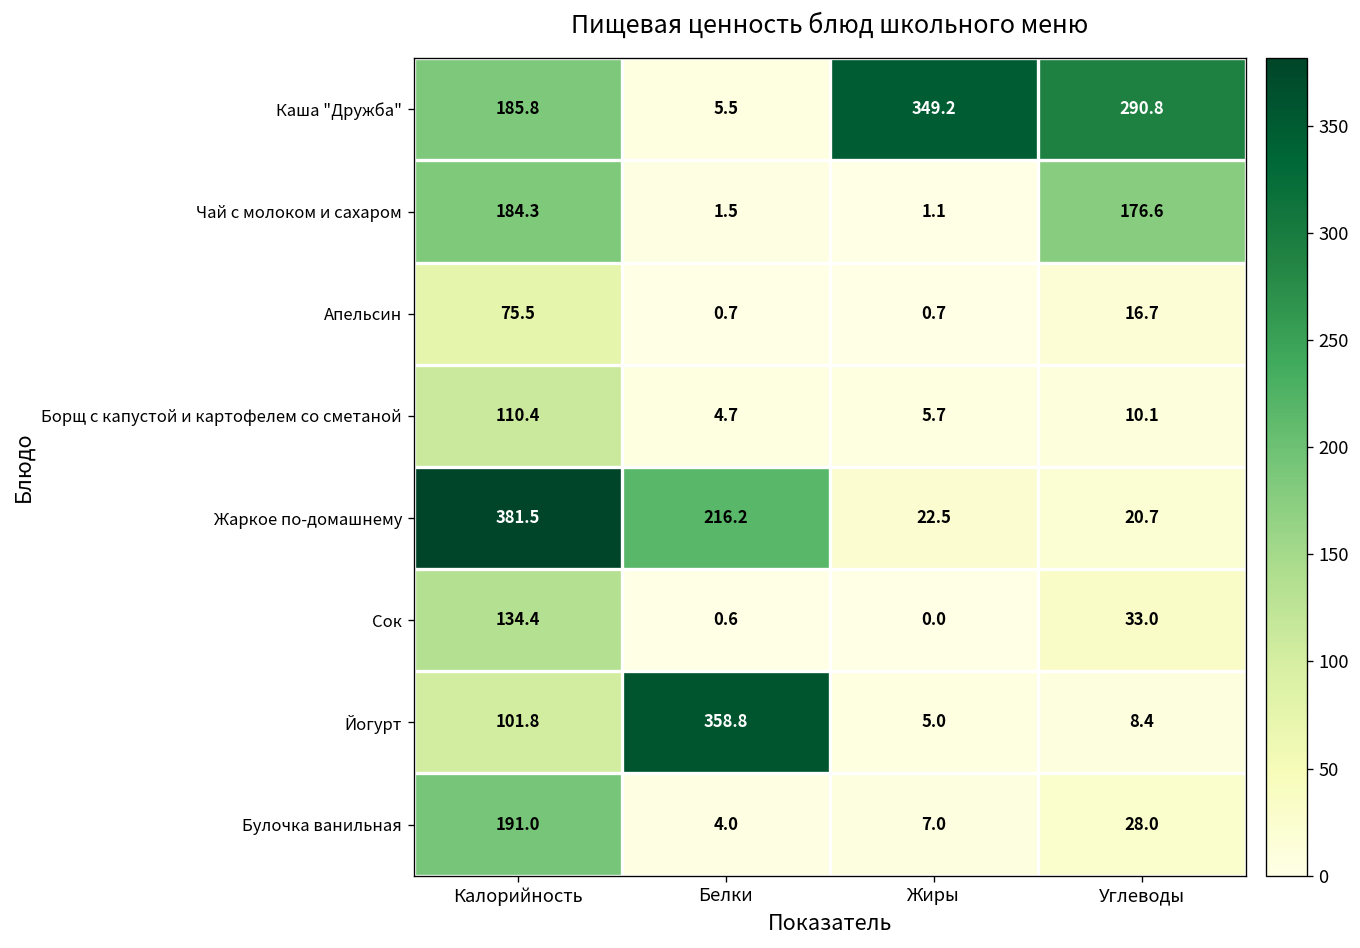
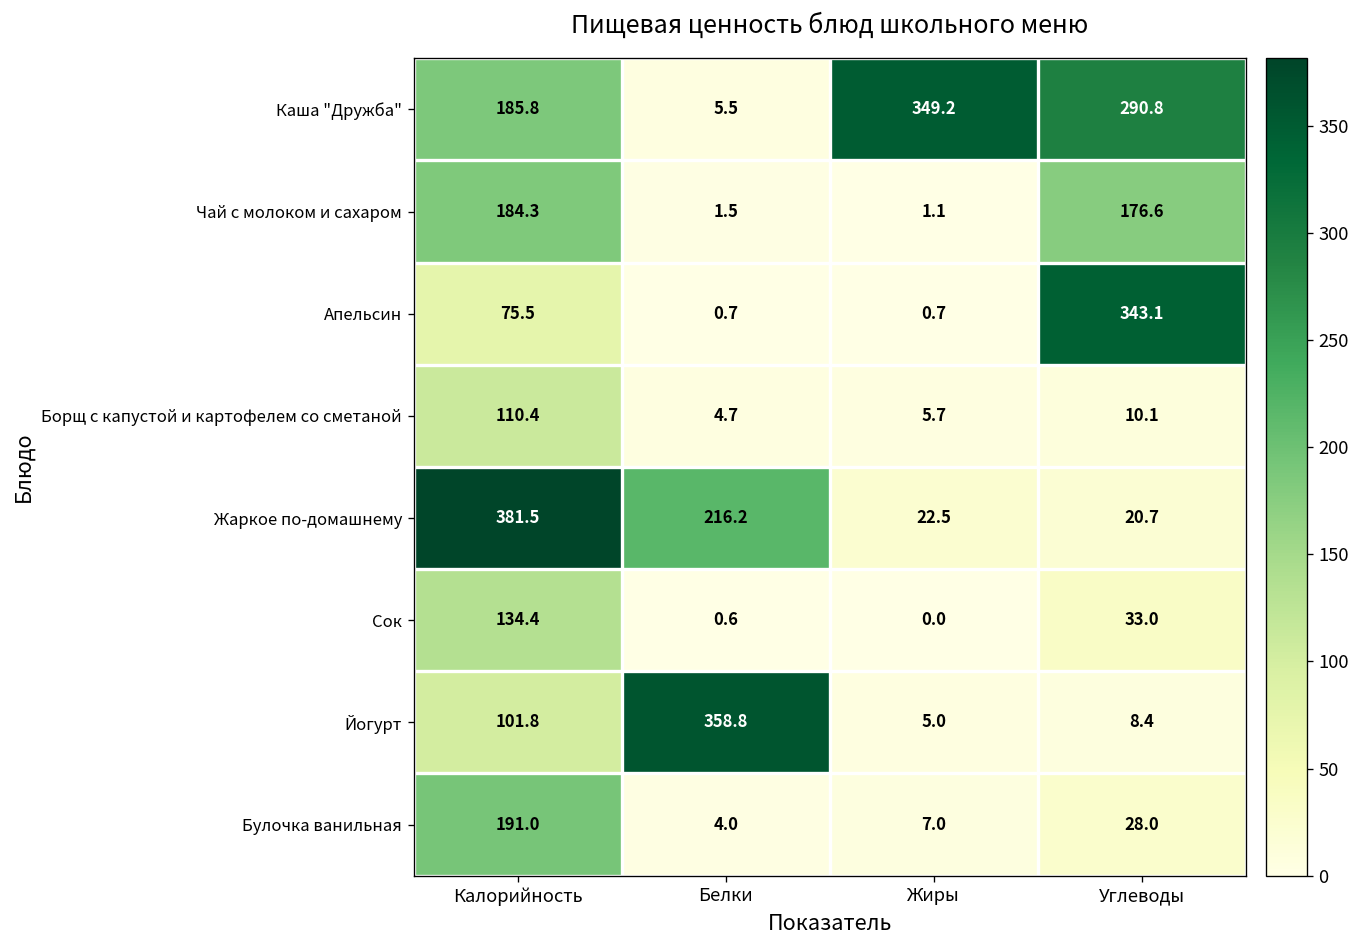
  {
    "Каша \"Дружба\"": {
      "Калорийность": 185.8,
      "Белки": 5.5,
      "Жиры": 349.2,
      "Углеводы": 290.8
    },
    "Чай с молоком и сахаром": {
      "Калорийность": 184.3,
      "Белки": 1.5,
      "Жиры": 1.1,
      "Углеводы": 176.6
    },
    "Апельсин": {
      "Калорийность": 75.5,
      "Белки": 0.7,
      "Жиры": 0.7,
-     "Углеводы": 16.7
+     "Углеводы": 343.1
    },
    "Борщ с капустой и картофелем со сметаной": {
      "Калорийность": 110.4,
      "Белки": 4.7,
      "Жиры": 5.7,
      "Углеводы": 10.1
    },
    "Жаркое по-домашнему": {
      "Калорийность": 381.5,
      "Белки": 216.2,
      "Жиры": 22.5,
      "Углеводы": 20.7
    },
    "Сок": {
      "Калорийность": 134.4,
      "Белки": 0.6,
      "Жиры": 0.0,
      "Углеводы": 33.0
    },
    "Йогурт": {
      "Калорийность": 101.8,
      "Белки": 358.8,
      "Жиры": 5.0,
      "Углеводы": 8.4
    },
    "Булочка ванильная": {
      "Калорийность": 191.0,
      "Белки": 4.0,
      "Жиры": 7.0,
      "Углеводы": 28.0
    }
  }
